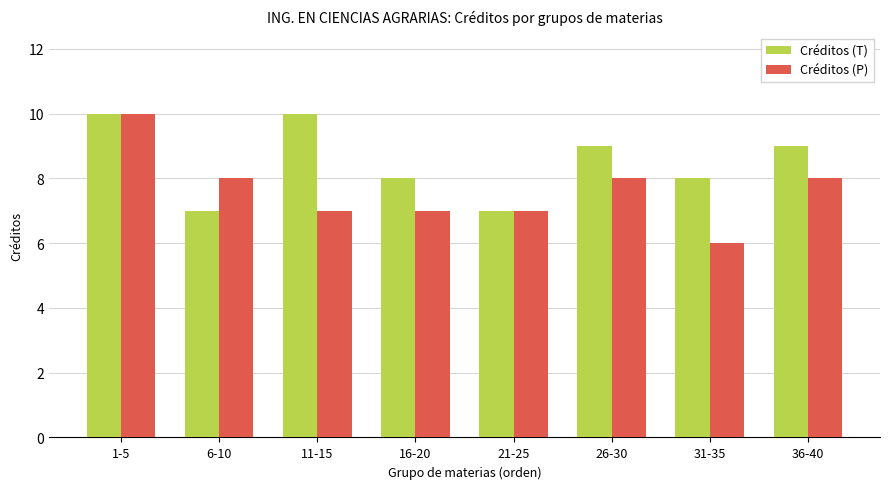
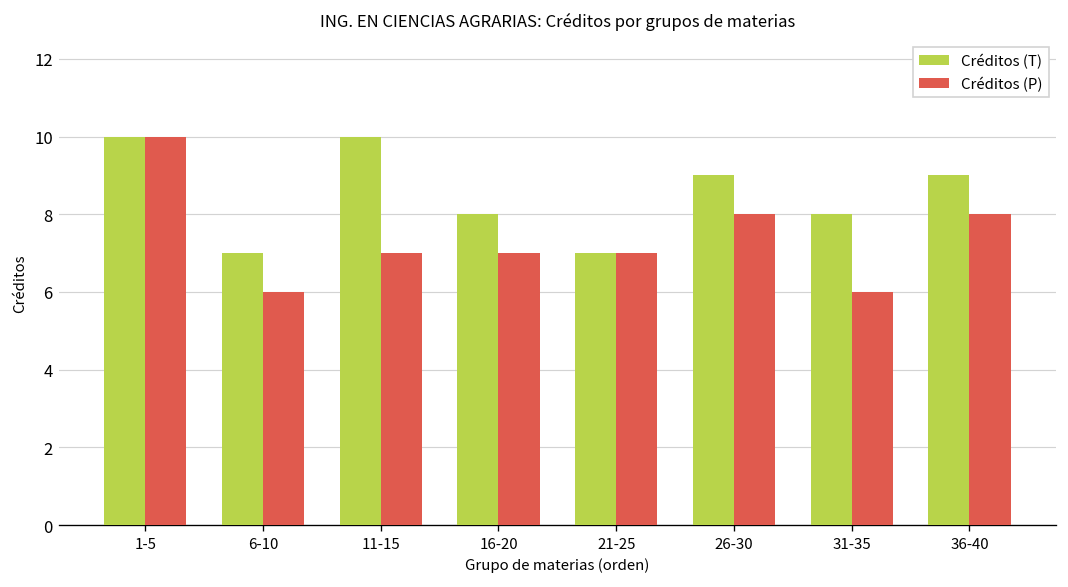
  {
    "Créditos (T)": {
      "1-5": 10,
      "6-10": 7,
      "11-15": 10,
      "16-20": 8,
      "21-25": 7,
      "26-30": 9,
      "31-35": 8,
      "36-40": 9
    },
    "Créditos (P)": {
      "1-5": 10,
-     "6-10": 8,
+     "6-10": 6,
      "11-15": 7,
      "16-20": 7,
      "21-25": 7,
      "26-30": 8,
      "31-35": 6,
      "36-40": 8
    }
  }
